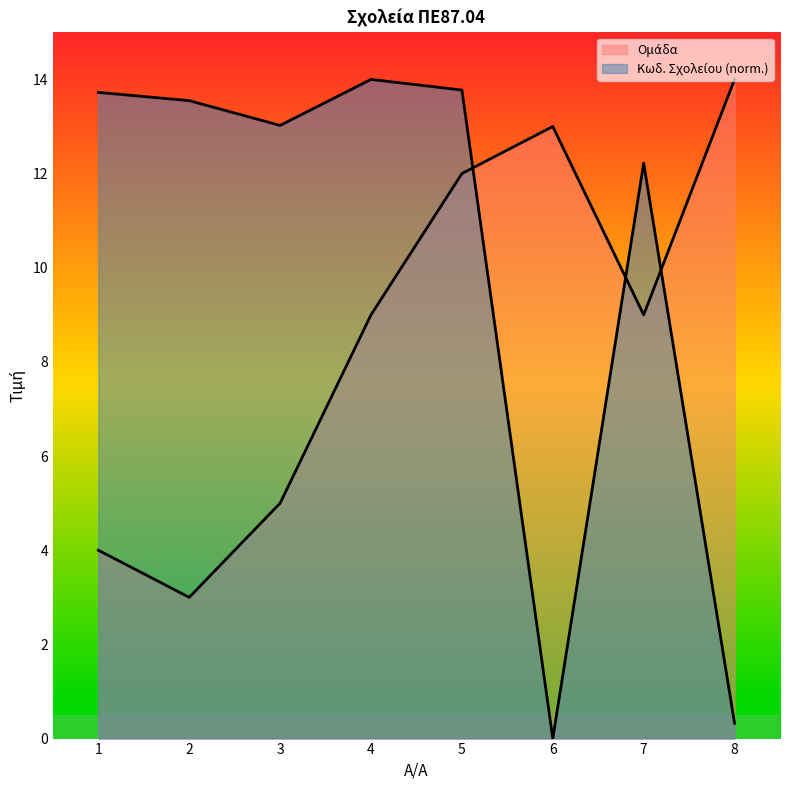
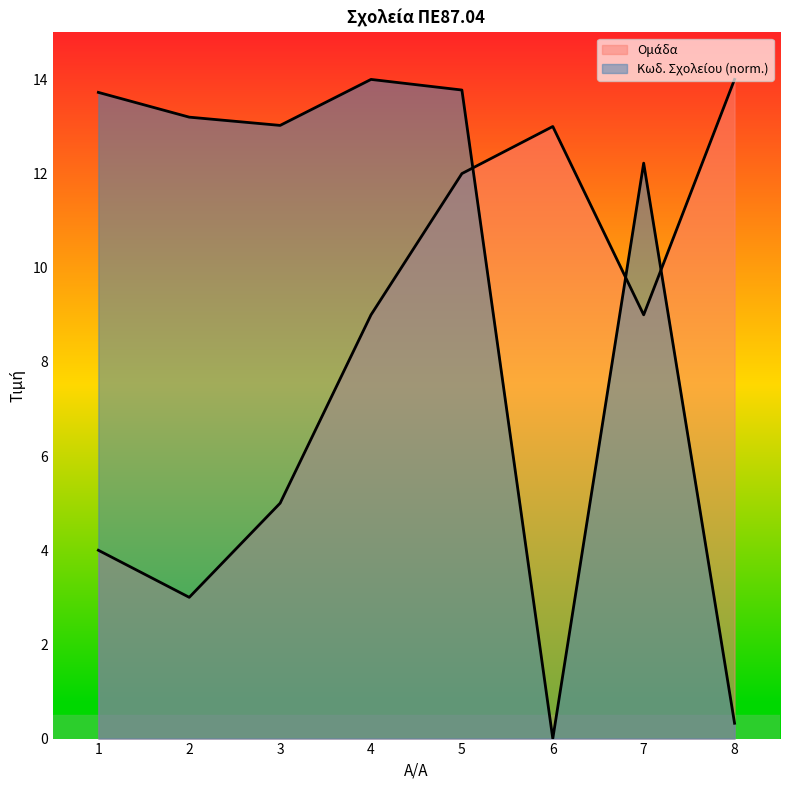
  {
    "Ομάδα": {
      "1": 4.0,
      "2": 3.0,
      "3": 5.0,
      "4": 9.0,
      "5": 12.0,
      "6": 13.0,
      "7": 9.0
    },
    "Κωδ. Σχολείου (norm.)": {
      "1": 13.7,
-     "2": 13.5,
+     "2": 13.2,
      "3": 13.0,
      "4": 14.0,
      "5": 13.8,
      "7": 12.2
    }
  }
